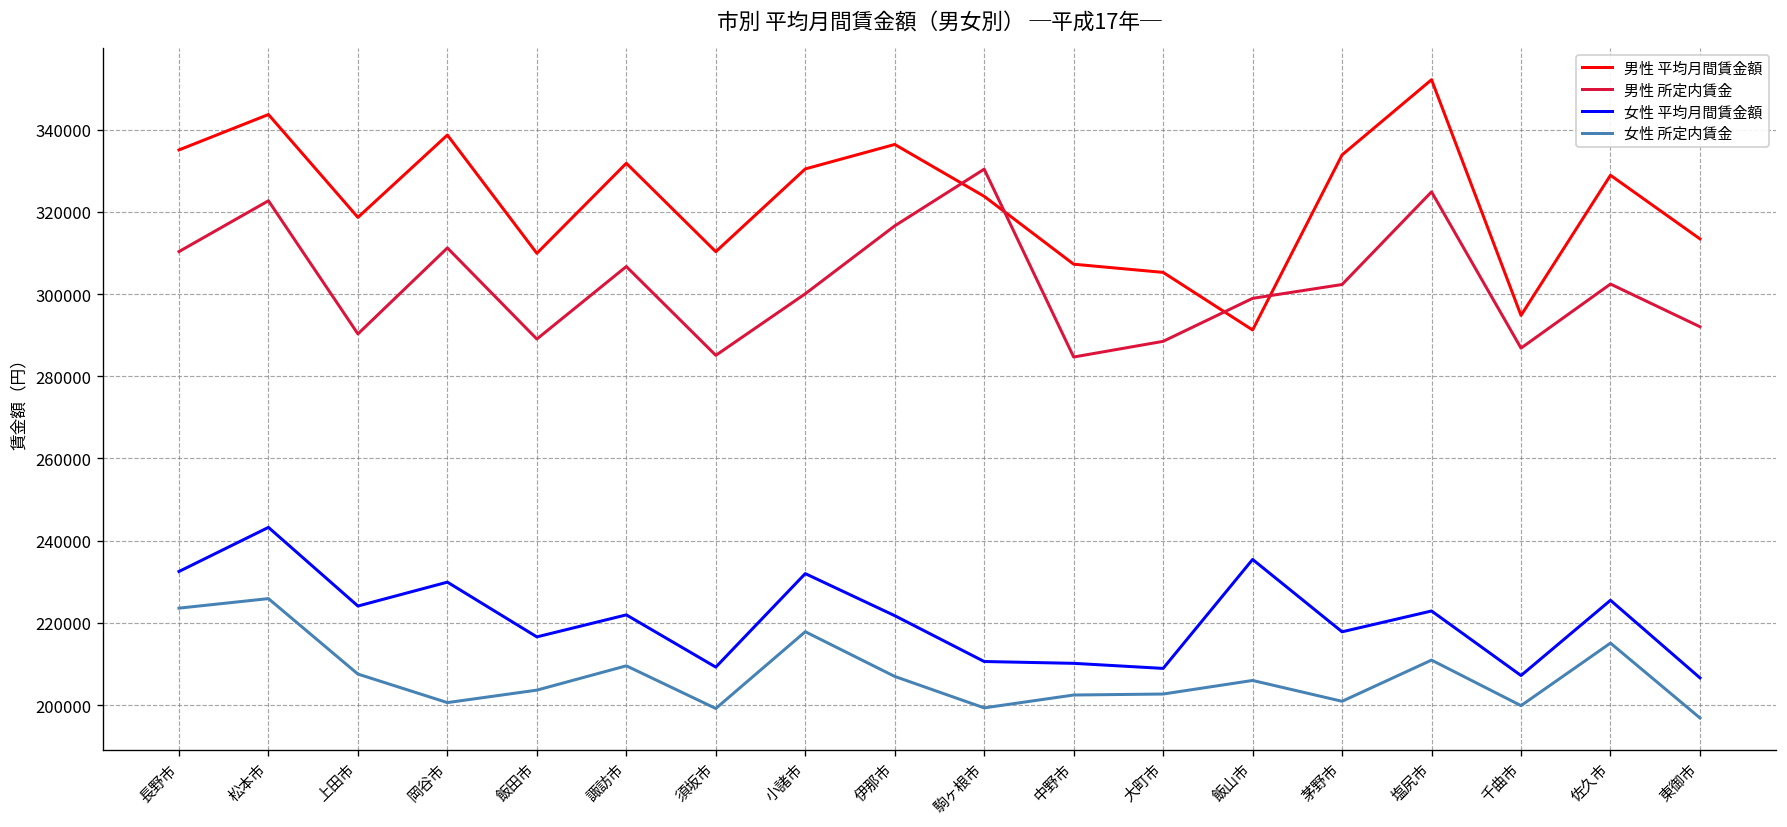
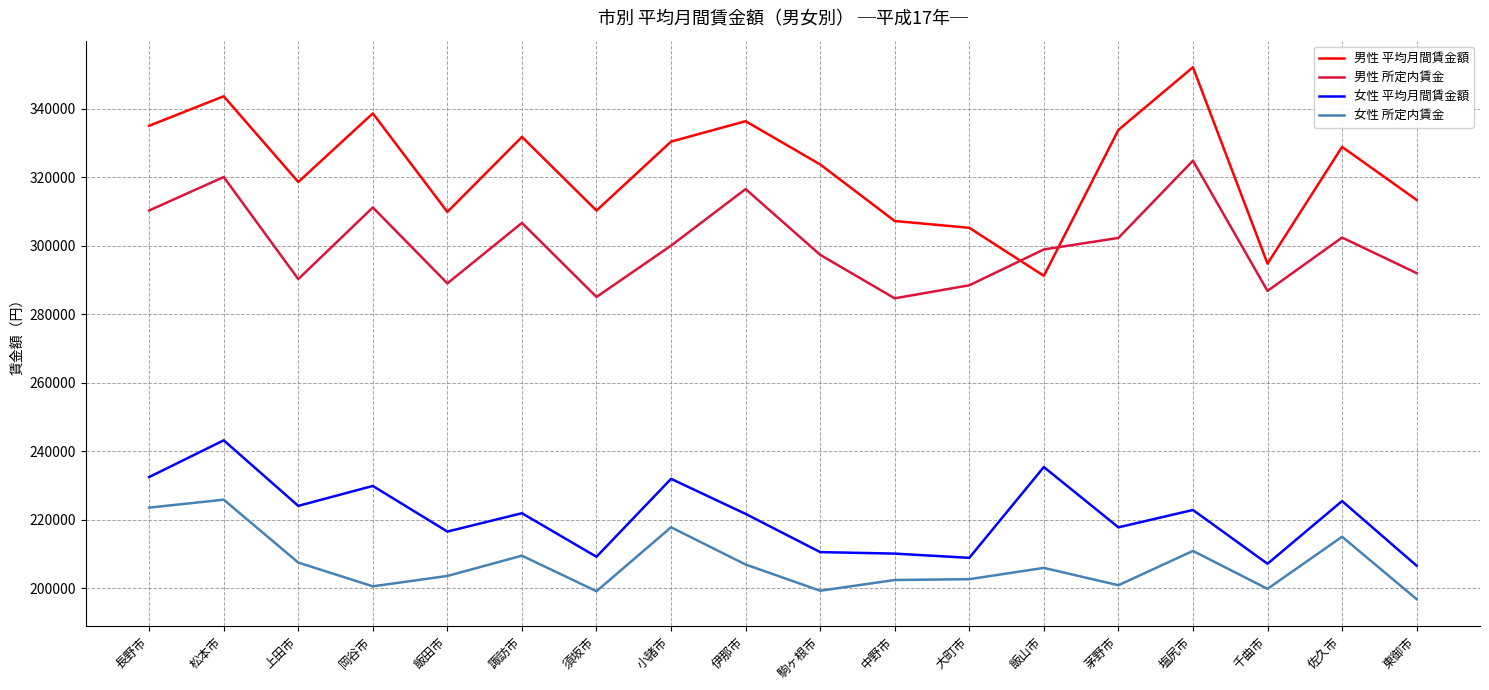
  {
    "男性 平均月間賃金額": {
      "長野市": 335000,
      "松本市": 344000,
      "上田市": 319000,
      "岡谷市": 339000,
      "飯田市": 310000,
      "諏訪市": 332000,
      "須坂市": 310000,
      "小諸市": 330000,
      "伊那市": 336000,
      "駒ヶ根市": 324000,
      "中野市": 307000,
      "大町市": 305000,
      "飯山市": 291000,
      "茅野市": 334000,
      "塩尻市": 352000,
      "千曲市": 295000,
      "佐久市": 329000,
      "東御市": 313000
    },
    "男性 所定内賃金": {
      "長野市": 310000,
-     "松本市": 323000,
+     "松本市": 320000,
      "上田市": 290000,
      "岡谷市": 311000,
      "飯田市": 289000,
      "諏訪市": 307000,
      "須坂市": 285000,
      "小諸市": 300000,
      "伊那市": 317000,
-     "駒ヶ根市": 330000,
+     "駒ヶ根市": 297000,
      "中野市": 285000,
      "大町市": 288000,
      "飯山市": 299000,
      "茅野市": 302000,
      "塩尻市": 325000,
      "千曲市": 287000,
      "佐久市": 302000,
      "東御市": 292000
    },
    "女性 平均月間賃金額": {
      "長野市": 232000,
      "松本市": 243000,
      "上田市": 224000,
      "岡谷市": 230000,
      "飯田市": 217000,
      "諏訪市": 222000,
      "須坂市": 209000,
      "小諸市": 232000,
      "伊那市": 222000,
      "駒ヶ根市": 211000,
      "中野市": 210000,
      "大町市": 209000,
      "飯山市": 235000,
      "茅野市": 218000,
      "塩尻市": 223000,
      "千曲市": 207000,
      "佐久市": 225000,
      "東御市": 207000
    },
    "女性 所定内賃金": {
      "長野市": 224000,
      "松本市": 226000,
      "上田市": 208000,
      "岡谷市": 201000,
      "飯田市": 204000,
      "諏訪市": 210000,
      "須坂市": 199000,
      "小諸市": 218000,
      "伊那市": 207000,
      "駒ヶ根市": 199000,
      "中野市": 202000,
      "大町市": 203000,
      "飯山市": 206000,
      "茅野市": 201000,
      "塩尻市": 211000,
      "千曲市": 200000,
      "佐久市": 215000,
      "東御市": 197000
    }
  }
